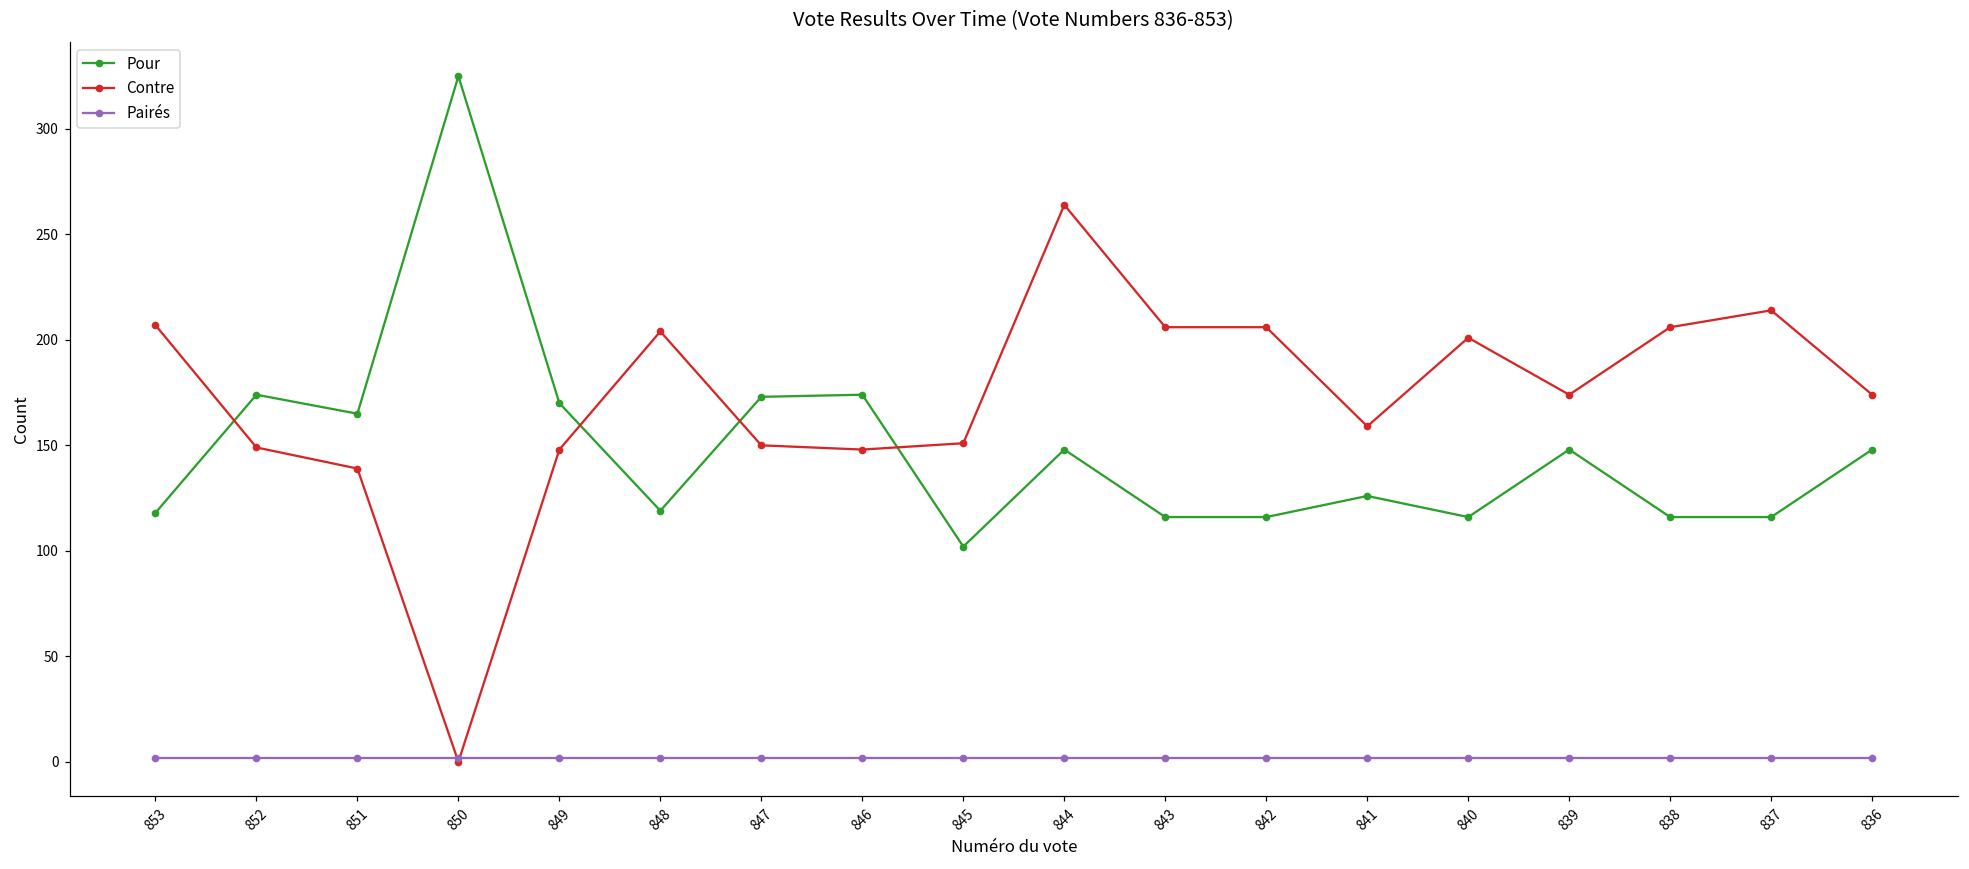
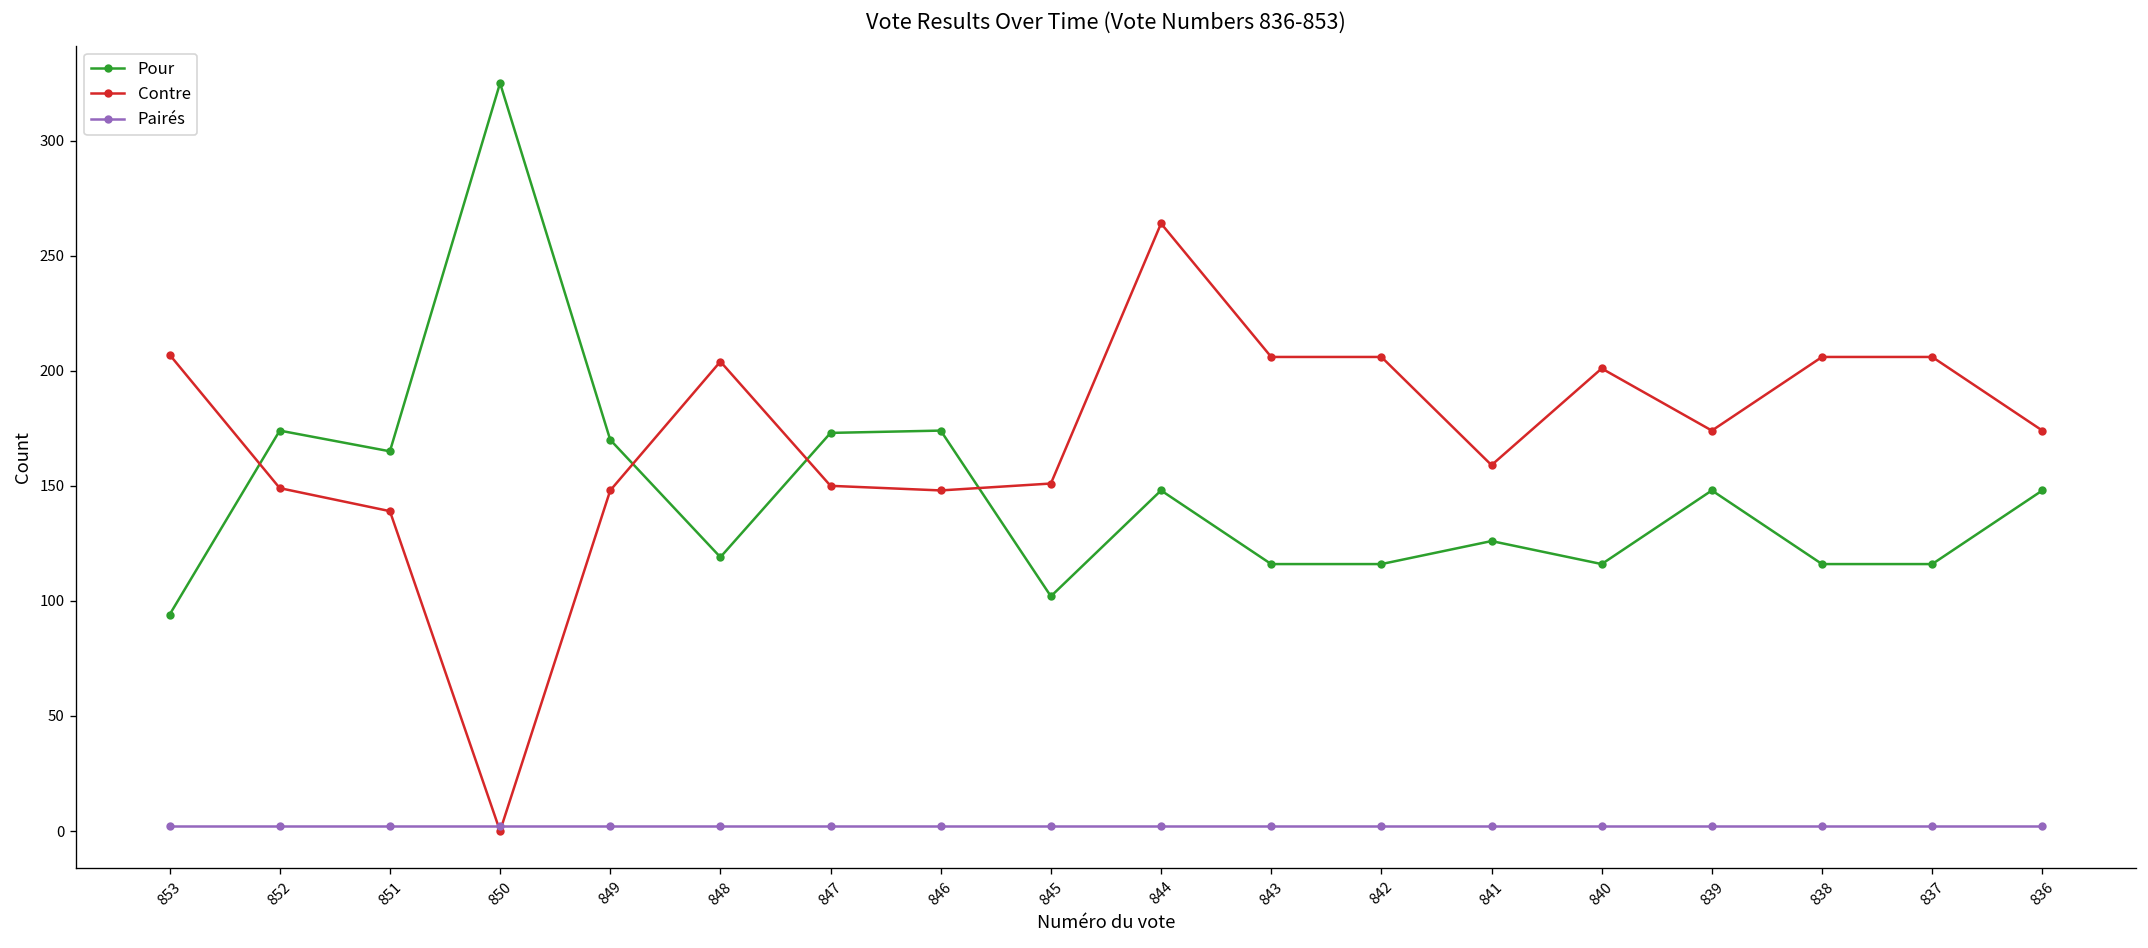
  {
    "Pour": {
-     "853": 118,
+     "853": 94,
      "852": 174,
      "851": 165,
      "850": 325,
      "849": 170,
      "848": 119,
      "847": 173,
      "846": 174,
      "845": 102,
      "844": 148,
      "843": 116,
      "842": 116,
      "841": 126,
      "840": 116,
      "839": 148,
      "838": 116,
      "837": 116,
      "836": 148
    },
    "Contre": {
      "853": 207,
      "852": 149,
      "851": 139,
      "850": 0,
      "849": 148,
      "848": 204,
      "847": 150,
      "846": 148,
      "845": 151,
      "844": 264,
      "843": 206,
      "842": 206,
      "841": 159,
      "840": 201,
      "839": 174,
      "838": 206,
-     "837": 214,
+     "837": 206,
      "836": 174
    },
    "Pairés": {
      "853": 2,
      "852": 2,
      "851": 2,
      "850": 2,
      "849": 2,
      "848": 2,
      "847": 2,
      "846": 2,
      "845": 2,
      "844": 2,
      "843": 2,
      "842": 2,
      "841": 2,
      "840": 2,
      "839": 2,
      "838": 2,
      "837": 2,
      "836": 2
    }
  }
